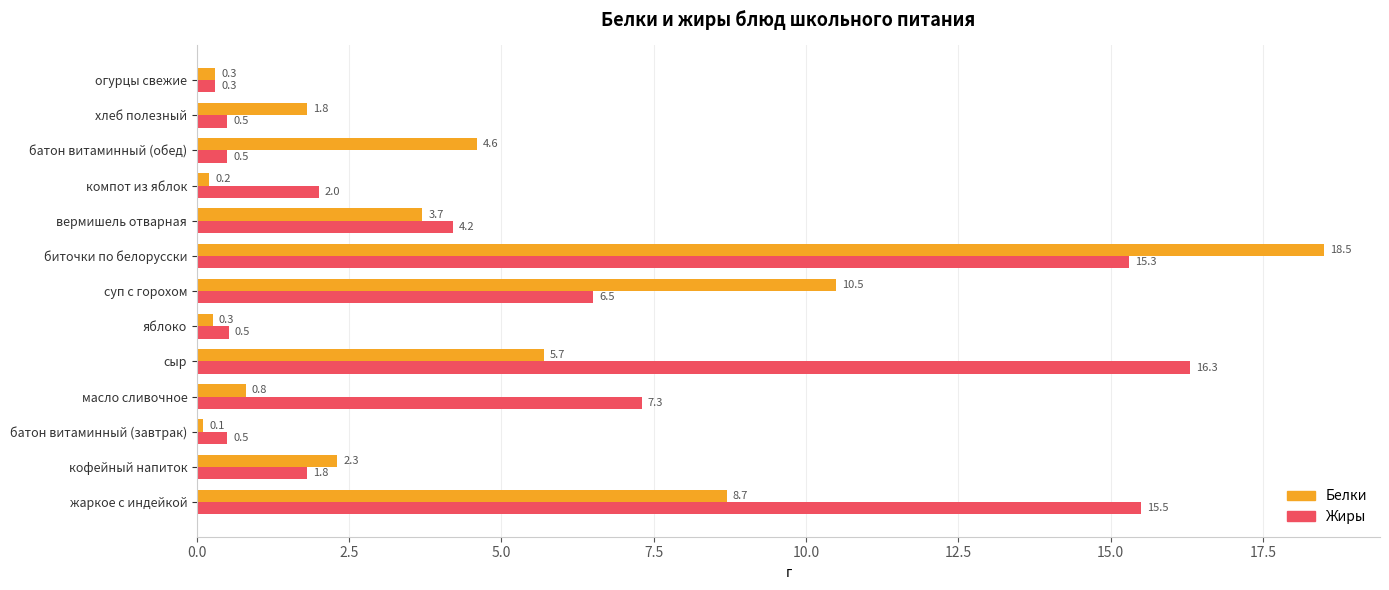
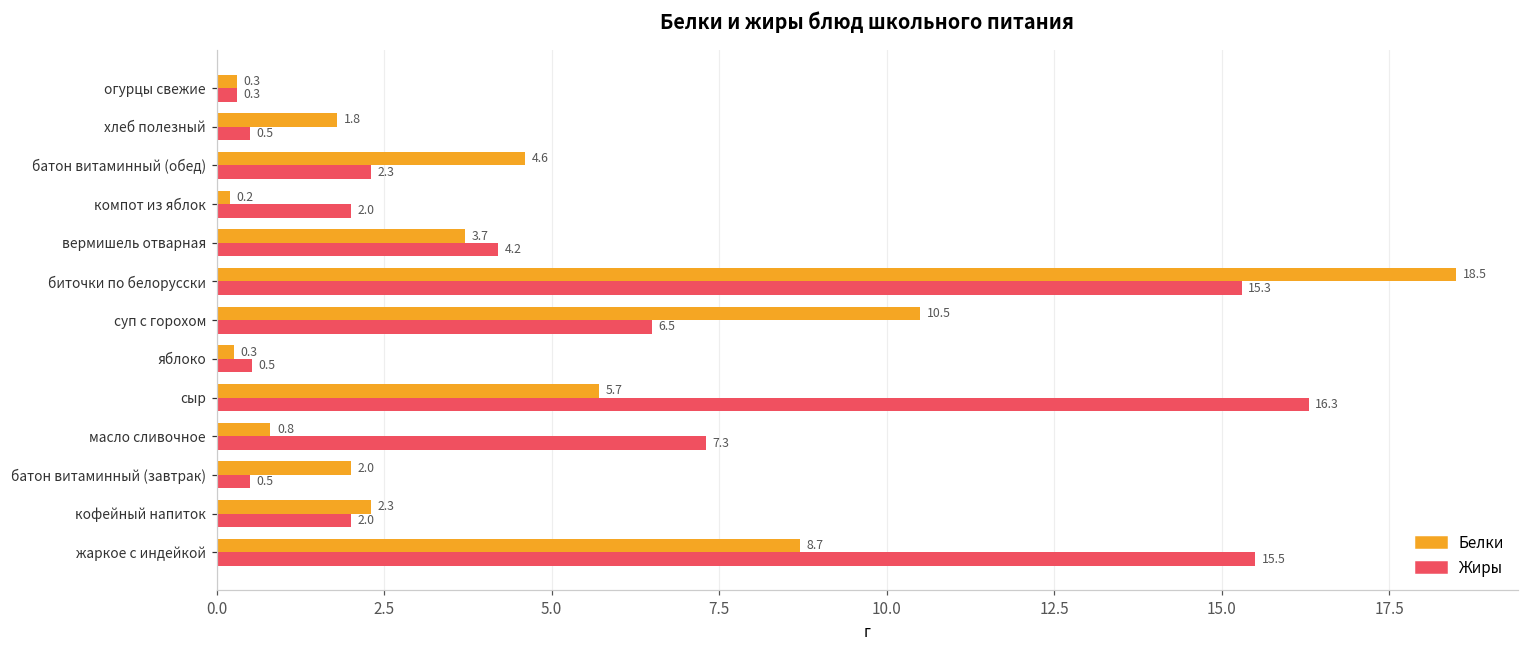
  {
    "Белки": {
      "огурцы свежие": 0.3,
      "хлеб полезный": 1.8,
      "батон витаминный (обед)": 4.6,
      "компот из яблок": 0.2,
      "вермишель отварная": 3.7,
      "биточки по белорусски": 18.5,
      "суп с горохом": 10.5,
      "яблоко": 0.3,
      "сыр": 5.7,
      "масло сливочное": 0.8,
-     "батон витаминный (завтрак)": 0.1,
+     "батон витаминный (завтрак)": 2.0,
      "кофейный напиток": 2.3,
      "жаркое с индейкой": 8.7
    },
    "Жиры": {
      "огурцы свежие": 0.3,
      "хлеб полезный": 0.5,
-     "батон витаминный (обед)": 0.5,
+     "батон витаминный (обед)": 2.3,
      "компот из яблок": 2.0,
      "вермишель отварная": 4.2,
      "биточки по белорусски": 15.3,
      "суп с горохом": 6.5,
      "яблоко": 0.5,
      "сыр": 16.3,
      "масло сливочное": 7.3,
      "батон витаминный (завтрак)": 0.5,
-     "кофейный напиток": 1.8,
+     "кофейный напиток": 2.0,
      "жаркое с индейкой": 15.5
    }
  }
